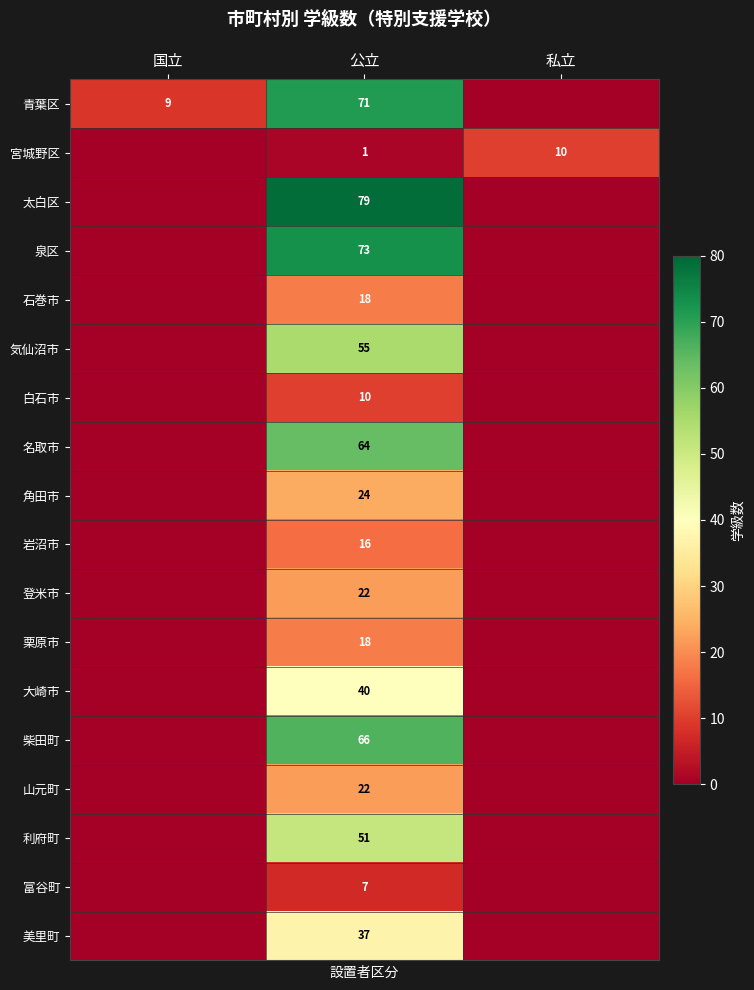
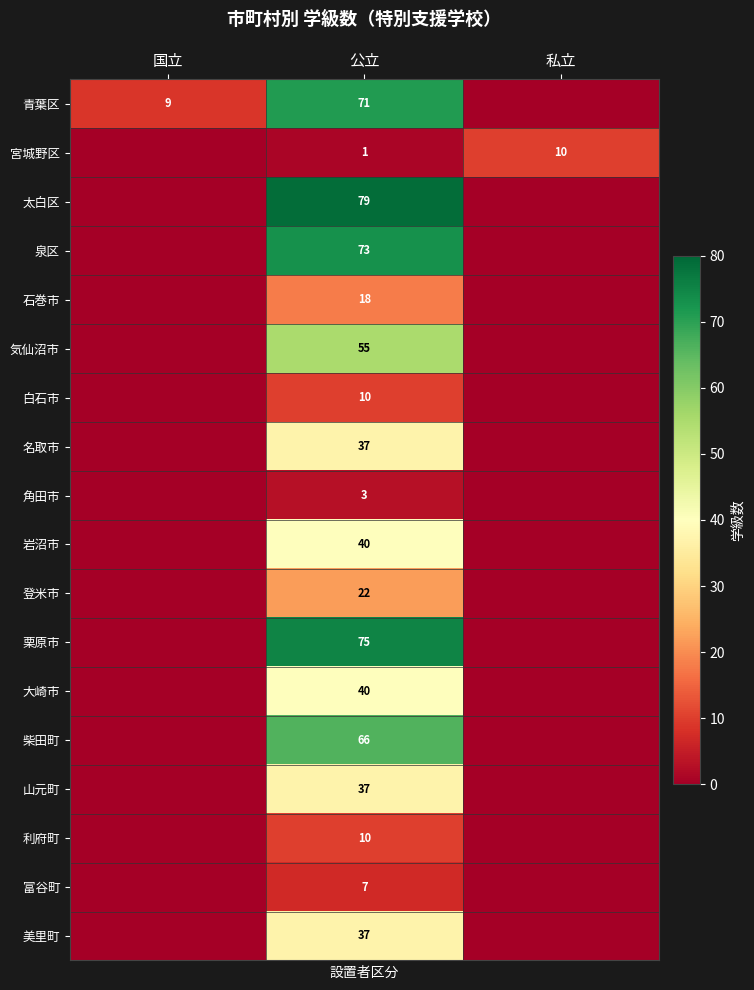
  {
    "青葉区": {
      "国立": 9,
      "公立": 71
    },
    "宮城野区": {
      "公立": 1,
      "私立": 10
    },
    "太白区": {
      "公立": 79
    },
    "泉区": {
      "公立": 73
    },
    "石巻市": {
      "公立": 18
    },
    "気仙沼市": {
      "公立": 55
    },
    "白石市": {
      "公立": 10
    },
    "名取市": {
-     "公立": 64
+     "公立": 37
    },
    "角田市": {
-     "公立": 24
+     "公立": 3
    },
    "岩沼市": {
-     "公立": 16
+     "公立": 40
    },
    "登米市": {
      "公立": 22
    },
    "栗原市": {
-     "公立": 18
+     "公立": 75
    },
    "大崎市": {
      "公立": 40
    },
    "柴田町": {
      "公立": 66
    },
    "山元町": {
-     "公立": 22
+     "公立": 37
    },
    "利府町": {
-     "公立": 51
+     "公立": 10
    },
    "富谷町": {
      "公立": 7
    },
    "美里町": {
      "公立": 37
    }
  }
